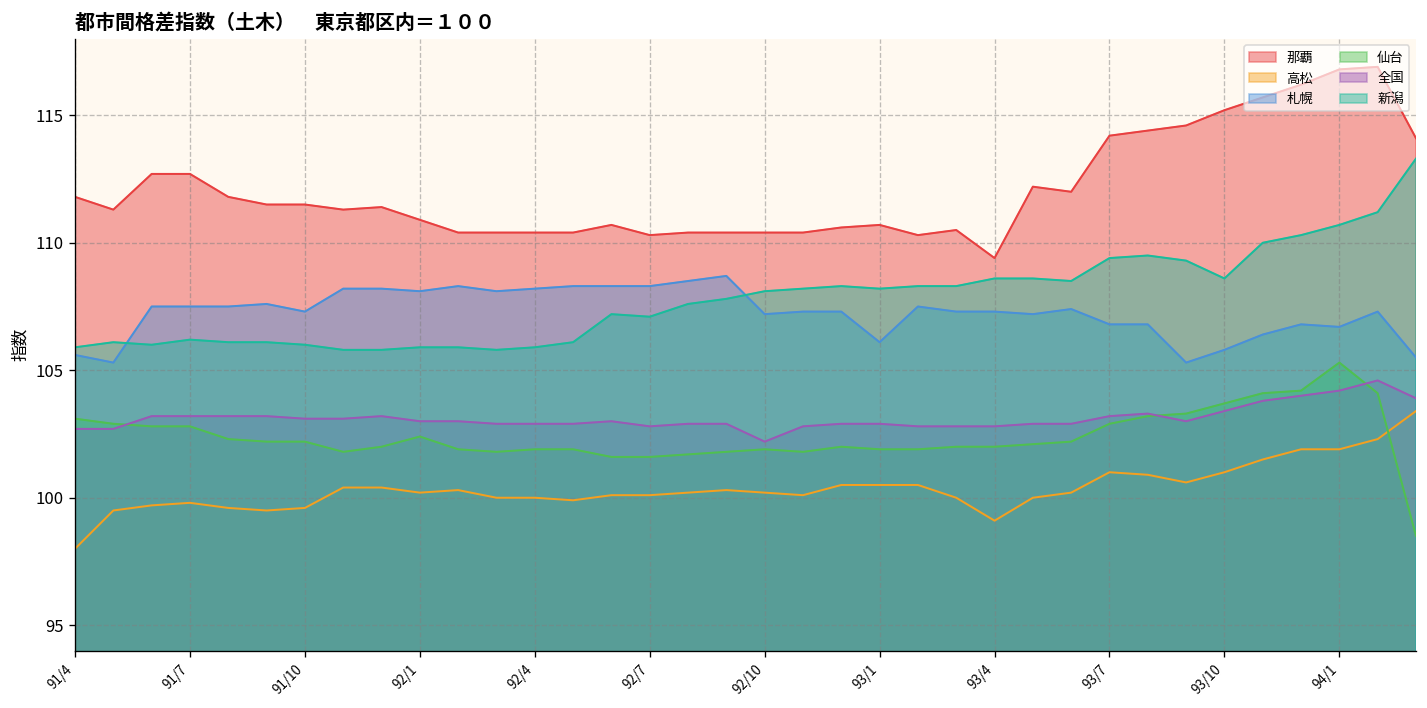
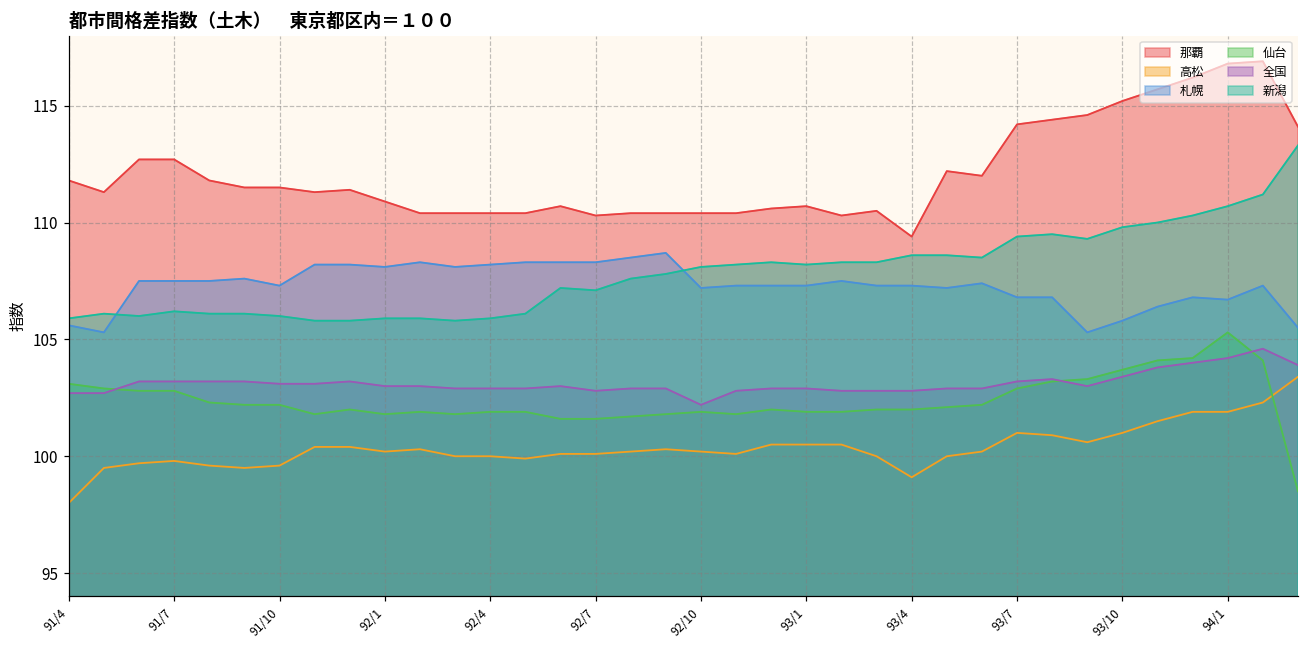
  {
    "那覇": {
      "91/4": 111.8,
      "91/7": 112.7,
      "91/10": 111.5,
      "92/1": 110.9,
      "92/4": 110.4,
      "92/7": 110.3,
      "92/10": 110.4,
      "93/1": 110.7,
      "93/4": 109.4,
      "93/7": 114.2,
      "93/10": 115.2
    },
    "高松": {
      "91/4": 98.0,
      "91/7": 99.8,
      "91/10": 99.6,
      "92/1": 100.2,
      "92/4": 100.0,
      "92/7": 100.1,
      "92/10": 100.2,
      "93/1": 100.5,
      "93/4": 99.1,
      "93/7": 101.0,
      "93/10": 101.0,
      "94/1": 101.9
    },
    "札幌": {
      "91/4": 105.6,
      "91/7": 107.5,
      "91/10": 107.3,
      "92/1": 108.1,
      "92/4": 108.2,
      "92/7": 108.3,
      "92/10": 107.2,
-     "93/1": 106.1,
+     "93/1": 107.3,
      "93/4": 107.3,
      "93/7": 106.8,
      "93/10": 105.8,
      "94/1": 106.7
    },
    "仙台": {
      "91/4": 103.1,
      "91/7": 102.8,
      "91/10": 102.2,
-     "92/1": 102.4,
+     "92/1": 101.8,
      "92/4": 101.9,
      "92/7": 101.6,
      "92/10": 101.9,
      "93/1": 101.9,
      "93/4": 102.0,
      "93/7": 102.9,
      "93/10": 103.7,
      "94/1": 105.3
    },
    "全国": {
      "91/4": 102.7,
      "91/7": 103.2,
      "91/10": 103.1,
      "92/1": 103.0,
      "92/4": 102.9,
      "92/7": 102.8,
      "92/10": 102.2,
      "93/1": 102.9,
      "93/4": 102.8,
      "93/7": 103.2,
      "93/10": 103.4,
      "94/1": 104.2
    },
    "新潟": {
      "91/4": 105.9,
      "91/7": 106.2,
      "91/10": 106.0,
      "92/1": 105.9,
      "92/4": 105.9,
      "92/7": 107.1,
      "92/10": 108.1,
      "93/1": 108.2,
      "93/4": 108.6,
      "93/7": 109.4,
-     "93/10": 108.6,
+     "93/10": 109.8,
      "94/1": 110.7
    }
  }
